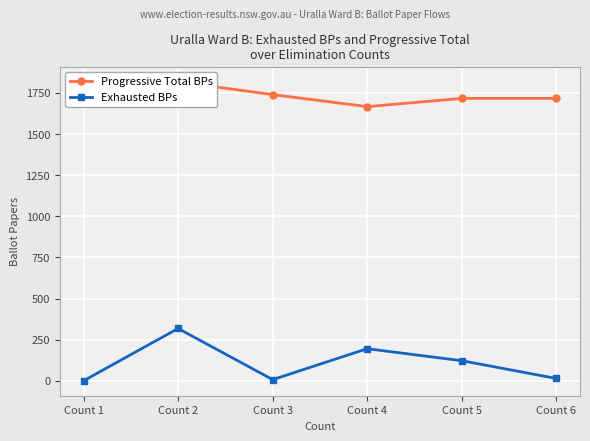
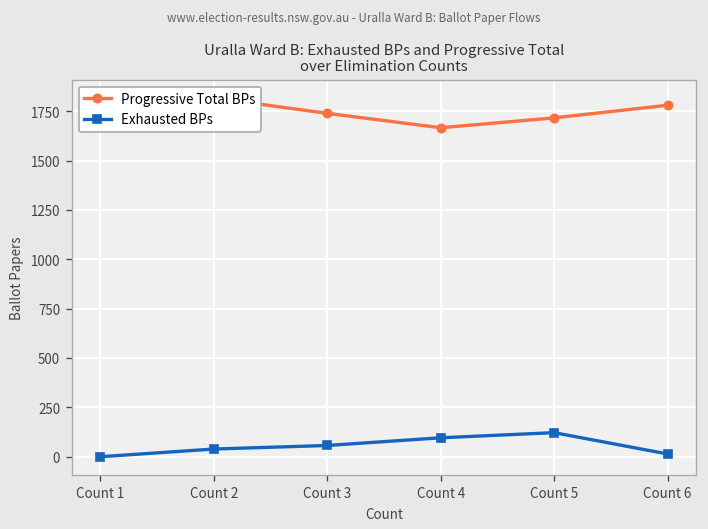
  {
    "Progressive Total BPs": {
      "Count 3": 1740,
      "Count 4": 1670,
      "Count 5": 1720,
-     "Count 6": 1720
+     "Count 6": 1780
    },
    "Exhausted BPs": {
      "Count 1": 0,
-     "Count 2": 320,
-     "Count 3": 10,
-     "Count 4": 200,
+     "Count 2": 40,
+     "Count 3": 60,
+     "Count 4": 100,
      "Count 5": 120,
      "Count 6": 10
    }
  }
